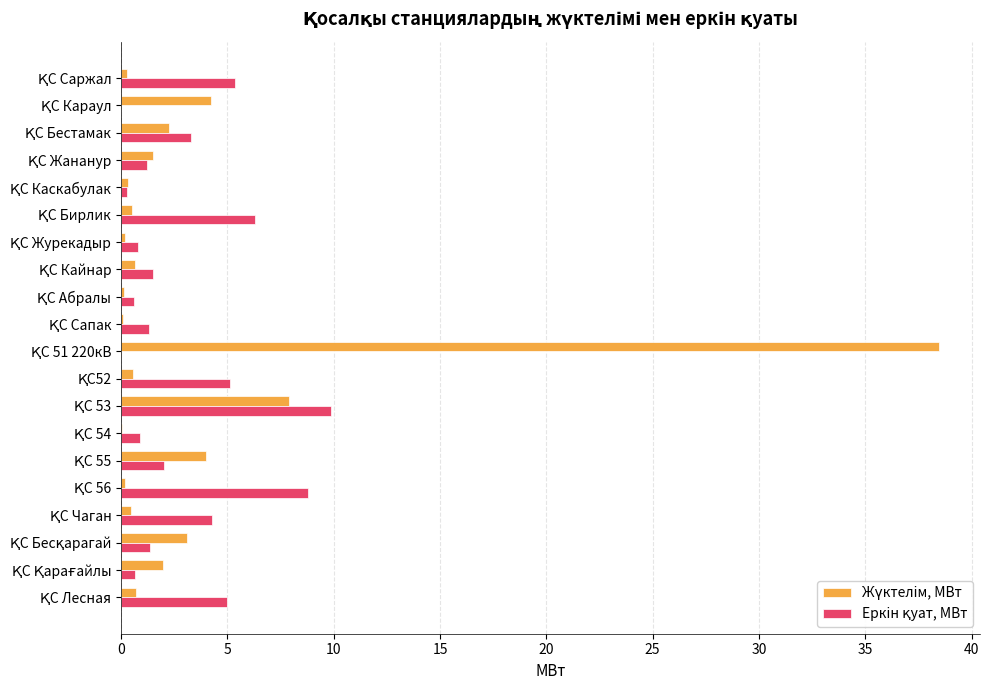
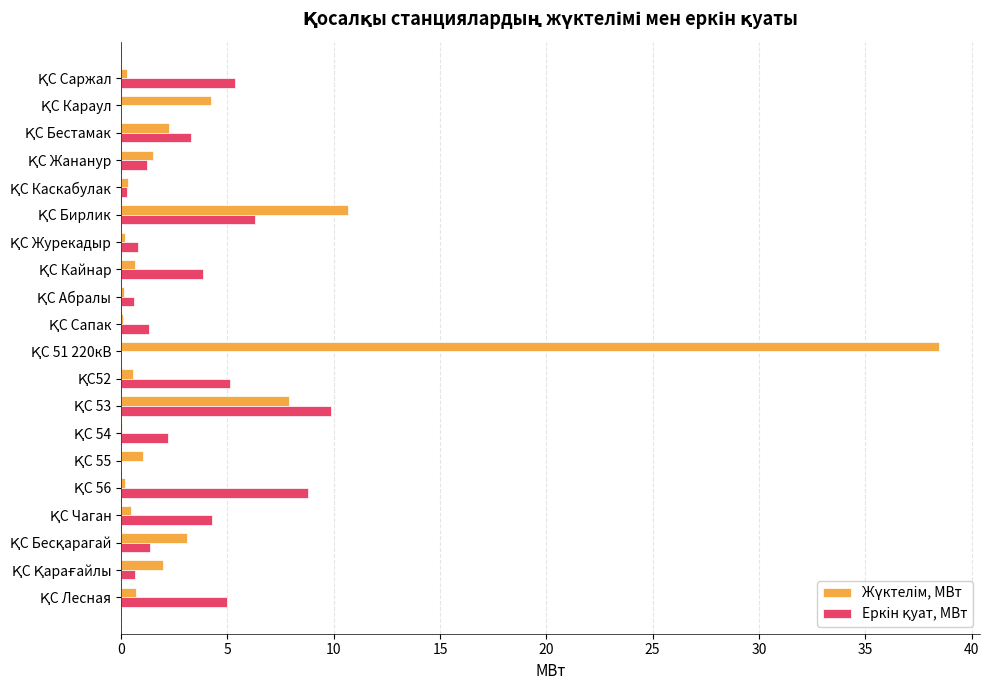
  {
    "Жүктелім, МВт": {
      "ҚС Саржал": 0.3,
      "ҚС Караул": 4.2,
      "ҚС Бестамак": 2.3,
      "ҚС Жананур": 1.5,
      "ҚС Каскабулак": 0.3,
-     "ҚС Бирлик": 0.5,
+     "ҚС Бирлик": 10.7,
      "ҚС Журекадыр": 0.2,
      "ҚС Кайнар": 0.7,
      "ҚС Абралы": 0.1,
      "ҚС 51 220кВ": 38.5,
      "ҚС52": 0.5,
      "ҚС 53": 7.9,
-     "ҚС 55": 4.0,
+     "ҚС 55": 1.1,
      "ҚС 56": 0.2,
      "ҚС Чаган": 0.5,
      "ҚС Бесқарагай": 3.1,
      "ҚС Қарағайлы": 2.0,
      "ҚС Лесная": 0.7
    },
    "Еркін қуат, МВт": {
      "ҚС Саржал": 5.4,
      "ҚС Караул": 0.0,
      "ҚС Бестамак": 3.3,
      "ҚС Жананур": 1.2,
      "ҚС Каскабулак": 0.3,
      "ҚС Бирлик": 6.3,
      "ҚС Журекадыр": 0.8,
-     "ҚС Кайнар": 1.5,
+     "ҚС Кайнар": 3.9,
      "ҚС Абралы": 0.6,
      "ҚС Сапак": 1.3,
      "ҚС 51 220кВ": 0.0,
      "ҚС52": 5.1,
      "ҚС 53": 9.9,
-     "ҚС 54": 0.9,
-     "ҚС 55": 2,
+     "ҚС 54": 2.2,
+     "ҚС 55": 0,
      "ҚС 56": 8.8,
      "ҚС Чаган": 4.3,
      "ҚС Бесқарагай": 1.4,
      "ҚС Қарағайлы": 0.7,
      "ҚС Лесная": 5.0
    }
  }
